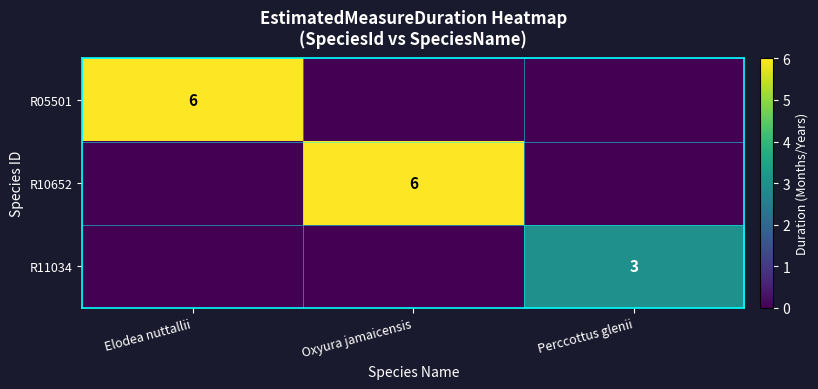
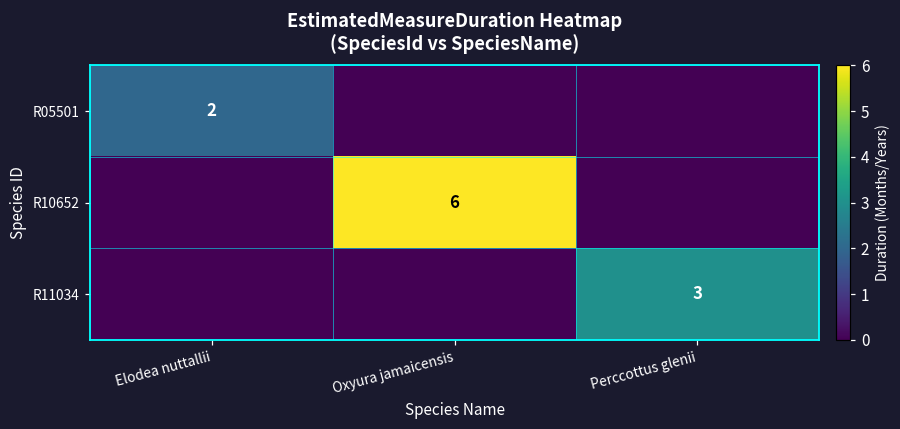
  {
    "R05501": {
-     "Elodea nuttallii": 6
+     "Elodea nuttallii": 2
    },
    "R10652": {
      "Oxyura jamaicensis": 6
    },
    "R11034": {
      "Perccottus glenii": 3
    }
  }
